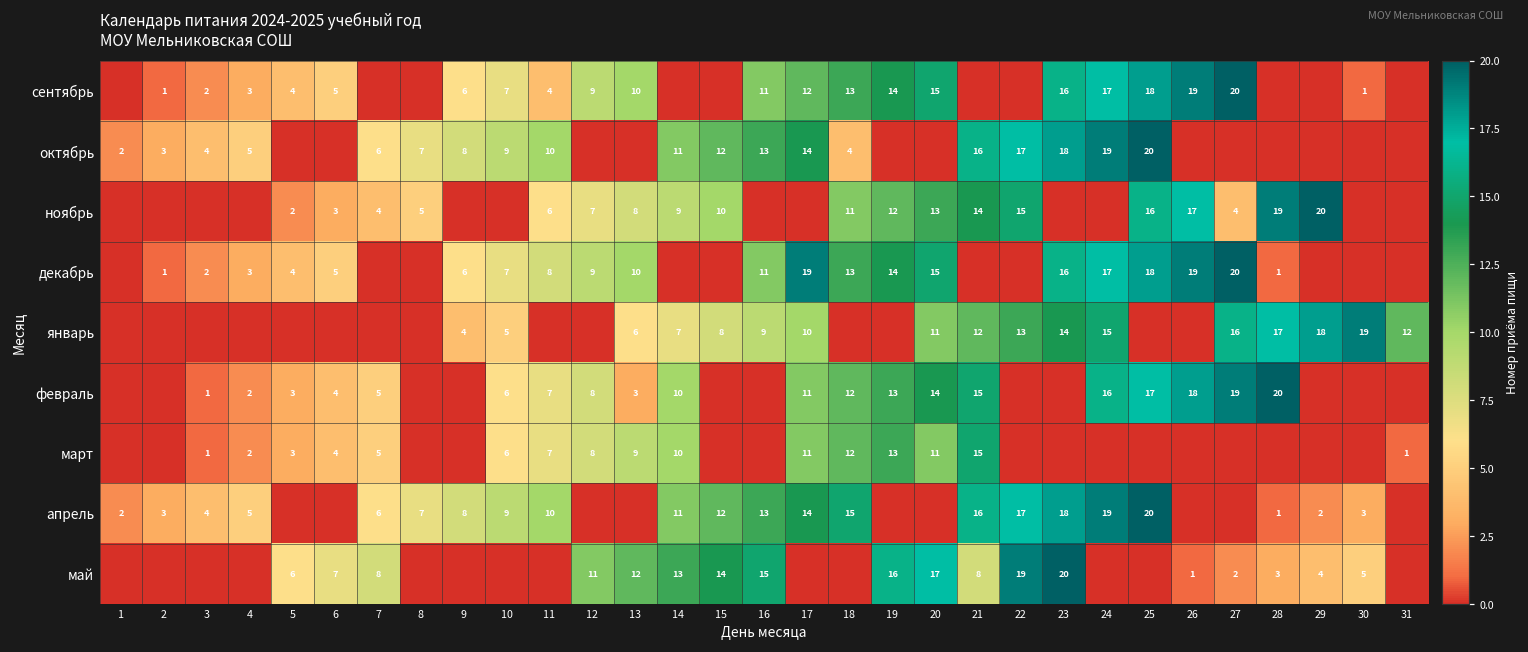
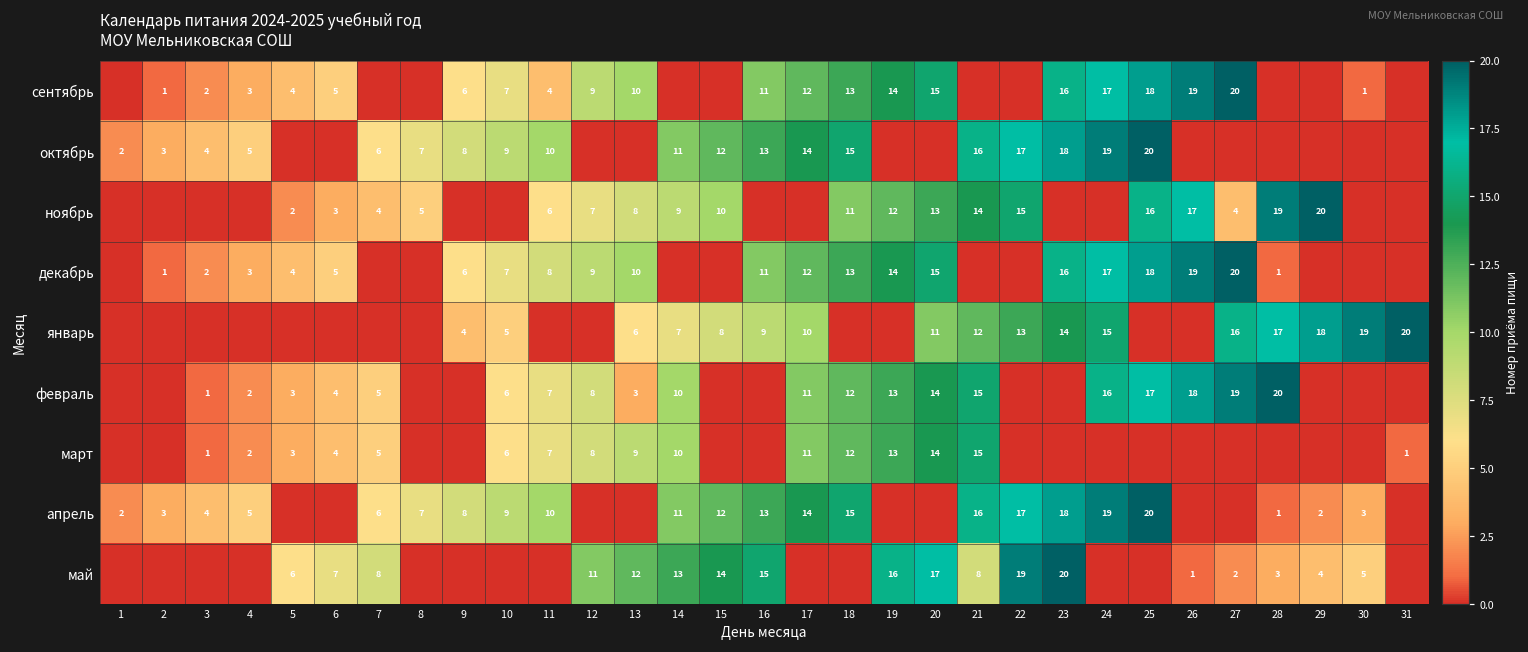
  {
    "сентябрь": {
      "2": 1,
      "3": 2,
      "4": 3,
      "5": 4,
      "6": 5,
      "9": 6,
      "10": 7,
      "11": 4,
      "12": 9,
      "13": 10,
      "16": 11,
      "17": 12,
      "18": 13,
      "19": 14,
      "20": 15,
      "23": 16,
      "24": 17,
      "25": 18,
      "26": 19,
      "27": 20,
      "30": 1
    },
    "октябрь": {
      "1": 2,
      "2": 3,
      "3": 4,
      "4": 5,
      "7": 6,
      "8": 7,
      "9": 8,
      "10": 9,
      "11": 10,
      "14": 11,
      "15": 12,
      "16": 13,
      "17": 14,
-     "18": 4,
+     "18": 15,
      "21": 16,
      "22": 17,
      "23": 18,
      "24": 19,
      "25": 20
    },
    "ноябрь": {
      "5": 2,
      "6": 3,
      "7": 4,
      "8": 5,
      "11": 6,
      "12": 7,
      "13": 8,
      "14": 9,
      "15": 10,
      "18": 11,
      "19": 12,
      "20": 13,
      "21": 14,
      "22": 15,
      "25": 16,
      "26": 17,
      "27": 4,
      "28": 19,
      "29": 20
    },
    "декабрь": {
      "2": 1,
      "3": 2,
      "4": 3,
      "5": 4,
      "6": 5,
      "9": 6,
      "10": 7,
      "11": 8,
      "12": 9,
      "13": 10,
      "16": 11,
-     "17": 19,
+     "17": 12,
      "18": 13,
      "19": 14,
      "20": 15,
      "23": 16,
      "24": 17,
      "25": 18,
      "26": 19,
      "27": 20,
      "28": 1
    },
    "январь": {
      "9": 4,
      "10": 5,
      "13": 6,
      "14": 7,
      "15": 8,
      "16": 9,
      "17": 10,
      "20": 11,
      "21": 12,
      "22": 13,
      "23": 14,
      "24": 15,
      "27": 16,
      "28": 17,
      "29": 18,
      "30": 19,
-     "31": 12
+     "31": 20
    },
    "февраль": {
      "3": 1,
      "4": 2,
      "5": 3,
      "6": 4,
      "7": 5,
      "10": 6,
      "11": 7,
      "12": 8,
      "13": 3,
      "14": 10,
      "17": 11,
      "18": 12,
      "19": 13,
      "20": 14,
      "21": 15,
      "24": 16,
      "25": 17,
      "26": 18,
      "27": 19,
      "28": 20
    },
    "март": {
      "3": 1,
      "4": 2,
      "5": 3,
      "6": 4,
      "7": 5,
      "10": 6,
      "11": 7,
      "12": 8,
      "13": 9,
      "14": 10,
      "17": 11,
      "18": 12,
      "19": 13,
-     "20": 11,
+     "20": 14,
      "21": 15,
      "31": 1
    },
    "апрель": {
      "1": 2,
      "2": 3,
      "3": 4,
      "4": 5,
      "7": 6,
      "8": 7,
      "9": 8,
      "10": 9,
      "11": 10,
      "14": 11,
      "15": 12,
      "16": 13,
      "17": 14,
      "18": 15,
      "21": 16,
      "22": 17,
      "23": 18,
      "24": 19,
      "25": 20,
      "28": 1,
      "29": 2,
      "30": 3
    },
    "май": {
      "5": 6,
      "6": 7,
      "7": 8,
      "12": 11,
      "13": 12,
      "14": 13,
      "15": 14,
      "16": 15,
      "19": 16,
      "20": 17,
      "21": 8,
      "22": 19,
      "23": 20,
      "26": 1,
      "27": 2,
      "28": 3,
      "29": 4,
      "30": 5
    }
  }
